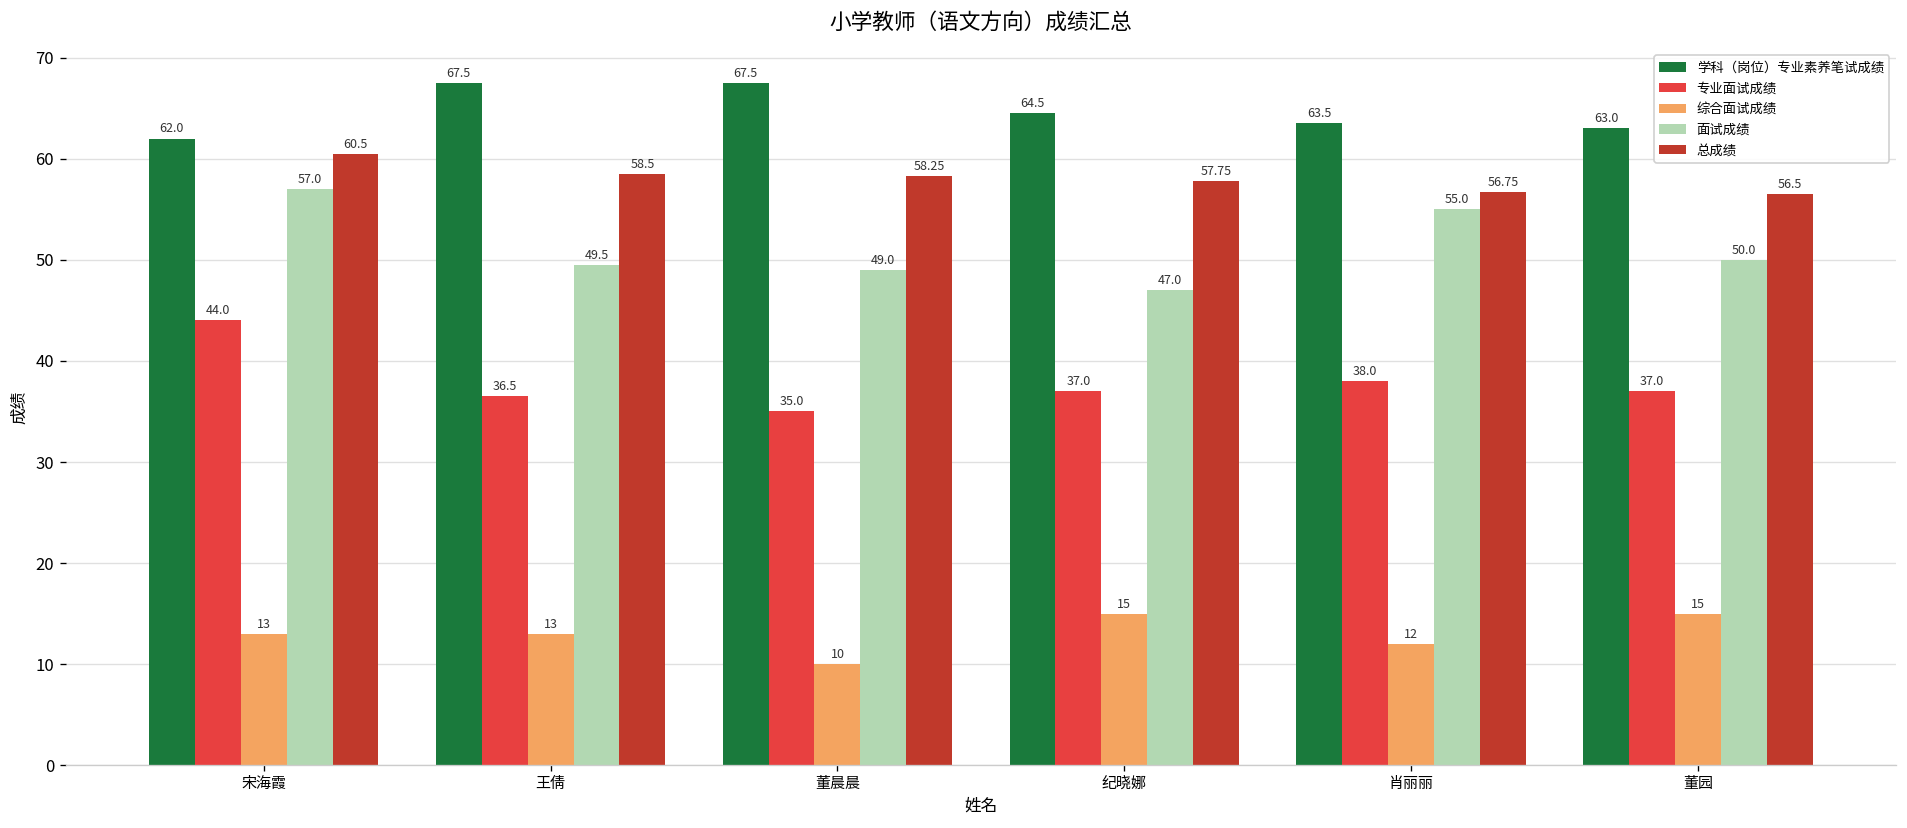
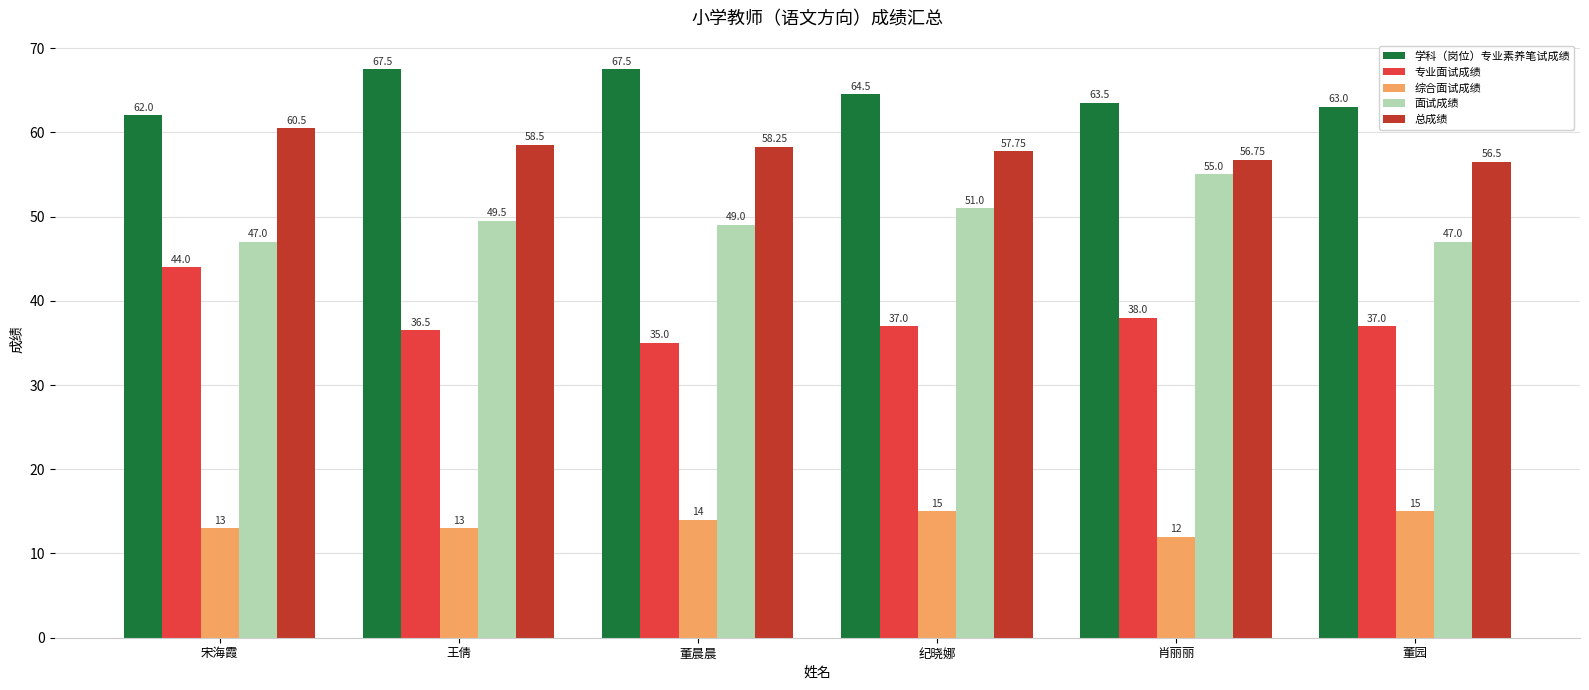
  {
    "学科（岗位）专业素养笔试成绩": {
      "宋海霞": 62.0,
      "王倩": 67.5,
      "董晨晨": 67.5,
      "纪晓娜": 64.5,
      "肖丽丽": 63.5,
      "董园": 63.0
    },
    "综合面试成绩": {
      "宋海霞": 13,
      "王倩": 13,
-     "董晨晨": 10,
+     "董晨晨": 14,
      "纪晓娜": 15,
      "肖丽丽": 12,
      "董园": 15
    },
    "面试成绩": {
-     "宋海霞": 57.0,
+     "宋海霞": 47.0,
      "王倩": 49.5,
      "董晨晨": 49.0,
-     "纪晓娜": 47.0,
+     "纪晓娜": 51.0,
      "肖丽丽": 55.0,
-     "董园": 50.0
+     "董园": 47.0
    }
  }
